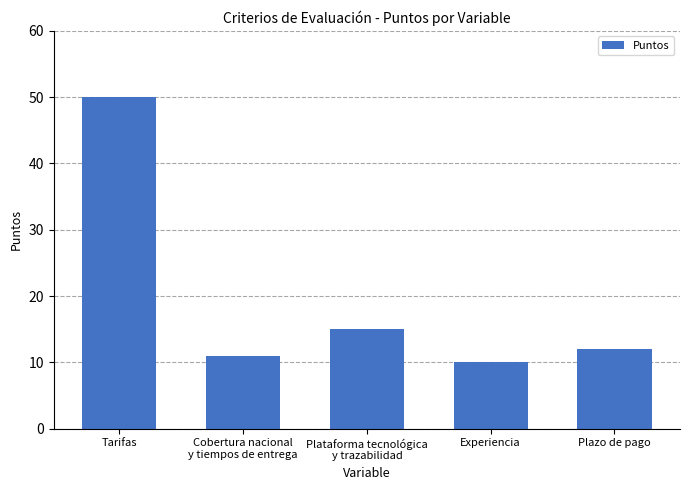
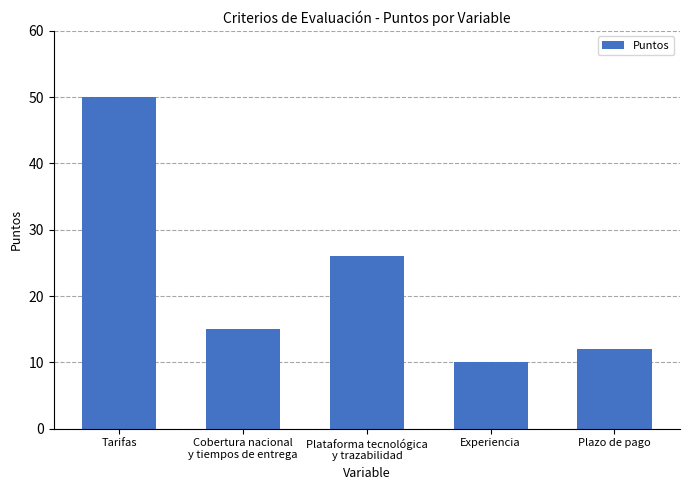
  {
    "Tarifas": 50,
-   "Cobertura nacional y tiempos de entrega": 11,
-   "Plataforma tecnológica y trazabilidad": 15,
+   "Cobertura nacional y tiempos de entrega": 15,
+   "Plataforma tecnológica y trazabilidad": 26,
    "Experiencia": 10,
    "Plazo de pago": 12
  }
